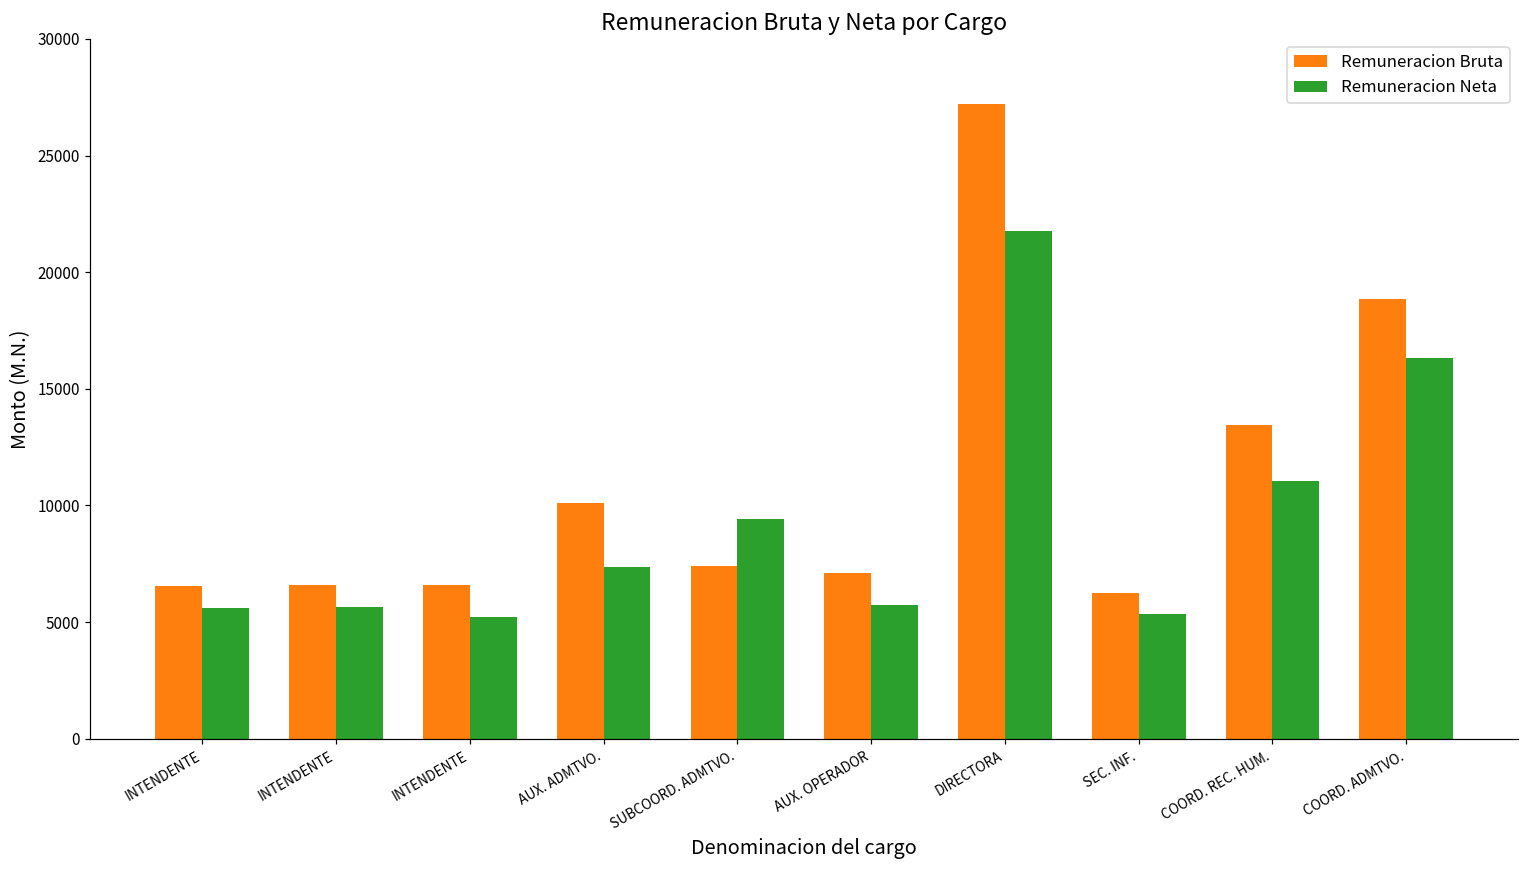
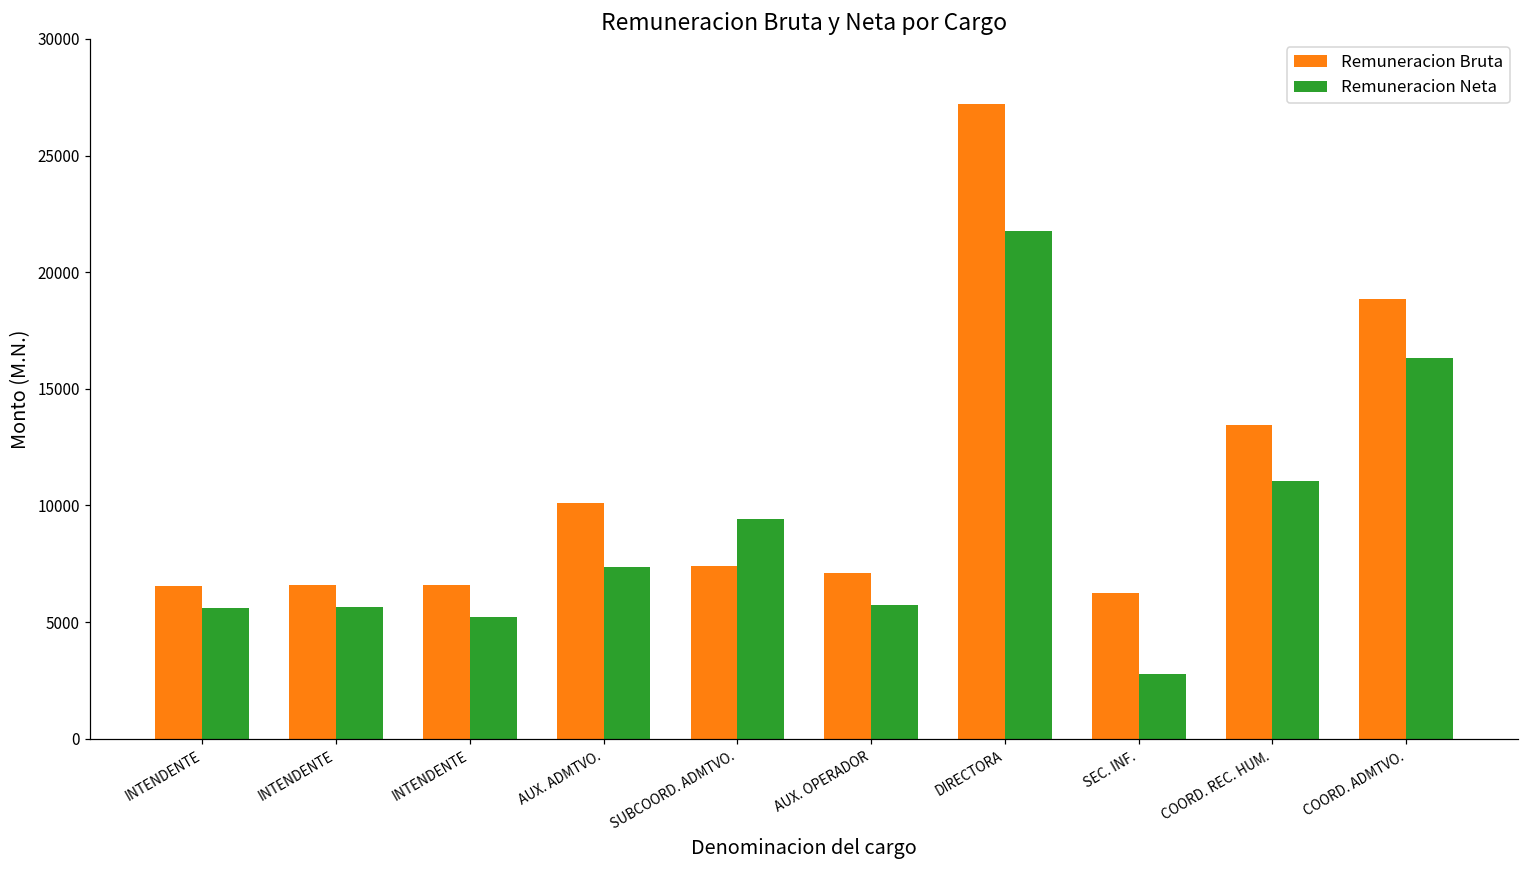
  {
    "Remuneracion Bruta": {
      "AUX. ADMTVO.": 10100,
      "SUBCOORD. ADMTVO.": 7400,
      "AUX. OPERADOR": 7100,
      "DIRECTORA": 27200,
      "SEC. INF.": 6300,
      "COORD. REC. HUM.": 13400,
      "COORD. ADMTVO.": 18900
    },
    "Remuneracion Neta": {
      "AUX. ADMTVO.": 7400,
      "SUBCOORD. ADMTVO.": 9400,
      "AUX. OPERADOR": 5700,
      "DIRECTORA": 21800,
-     "SEC. INF.": 5300,
+     "SEC. INF.": 2800,
      "COORD. REC. HUM.": 11000,
      "COORD. ADMTVO.": 16300
    }
  }
